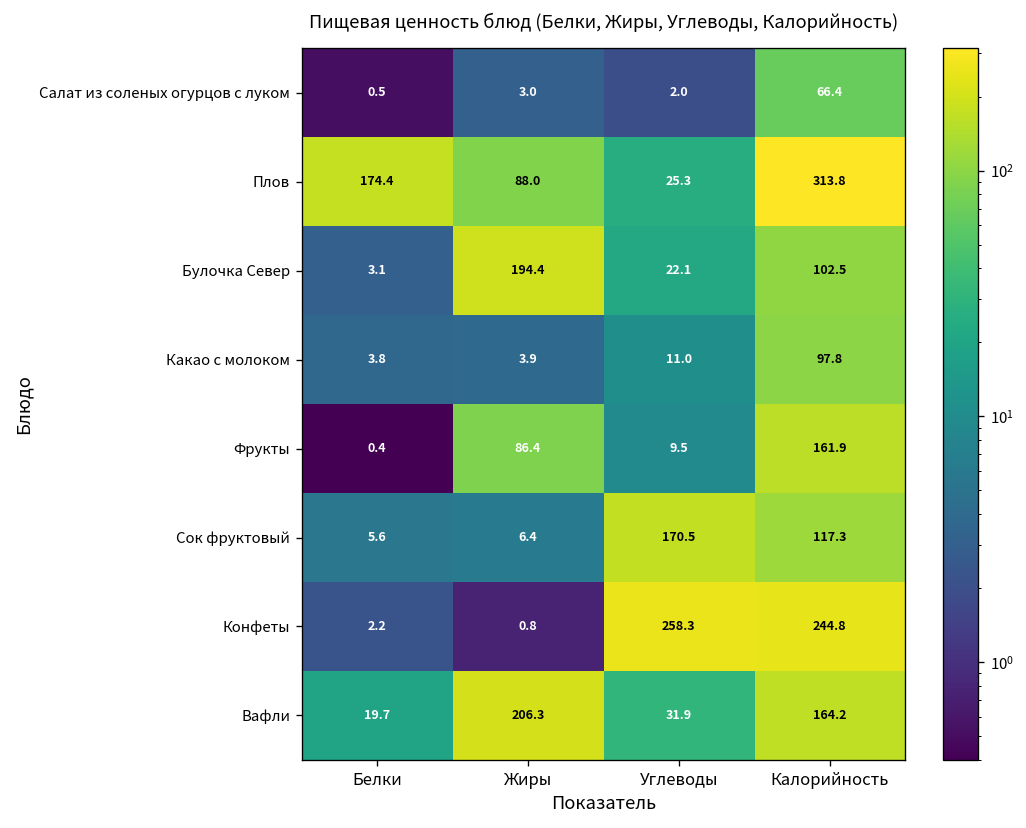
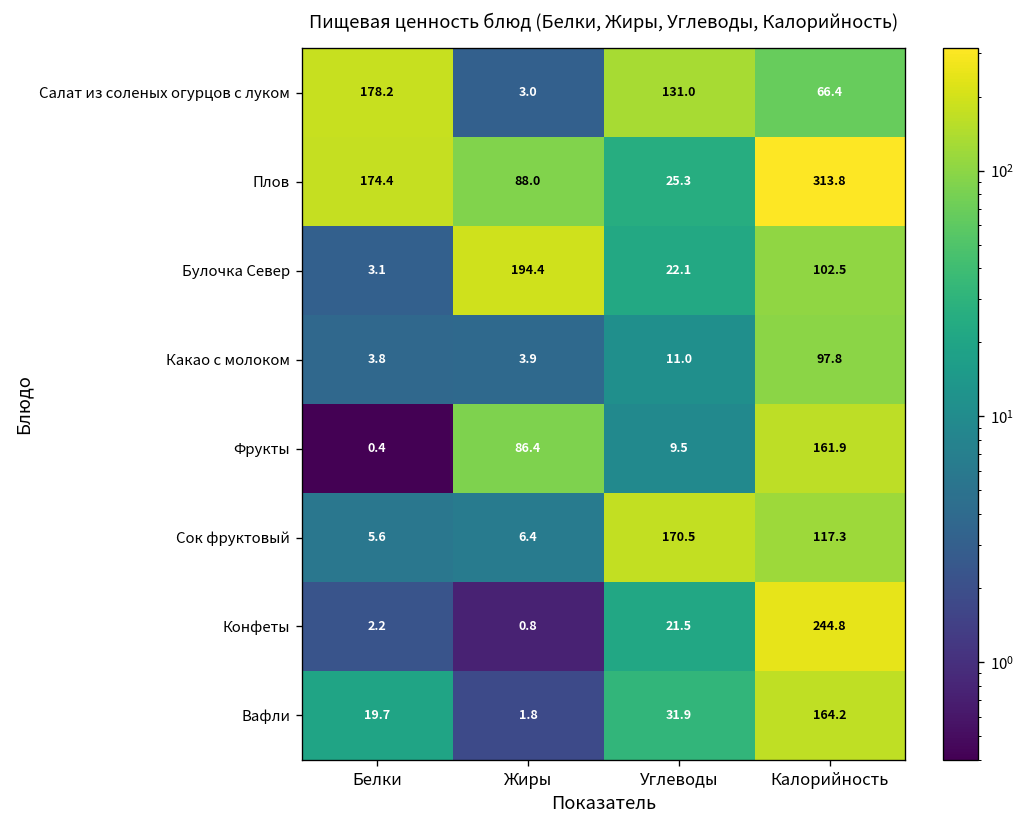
  {
    "Салат из соленых огурцов с луком": {
-     "Белки": 0.5,
+     "Белки": 178.2,
      "Жиры": 3.0,
-     "Углеводы": 2.0,
+     "Углеводы": 131.0,
      "Калорийность": 66.4
    },
    "Плов": {
      "Белки": 174.4,
      "Жиры": 88.0,
      "Углеводы": 25.3,
      "Калорийность": 313.8
    },
    "Булочка Север": {
      "Белки": 3.1,
      "Жиры": 194.4,
      "Углеводы": 22.1,
      "Калорийность": 102.5
    },
    "Какао с молоком": {
      "Белки": 3.8,
      "Жиры": 3.9,
      "Углеводы": 11.0,
      "Калорийность": 97.8
    },
    "Фрукты": {
      "Белки": 0.4,
      "Жиры": 86.4,
      "Углеводы": 9.5,
      "Калорийность": 161.9
    },
    "Сок фруктовый": {
      "Белки": 5.6,
      "Жиры": 6.4,
      "Углеводы": 170.5,
      "Калорийность": 117.3
    },
    "Конфеты": {
      "Белки": 2.2,
      "Жиры": 0.8,
-     "Углеводы": 258.3,
+     "Углеводы": 21.5,
      "Калорийность": 244.8
    },
    "Вафли": {
      "Белки": 19.7,
-     "Жиры": 206.3,
+     "Жиры": 1.8,
      "Углеводы": 31.9,
      "Калорийность": 164.2
    }
  }
